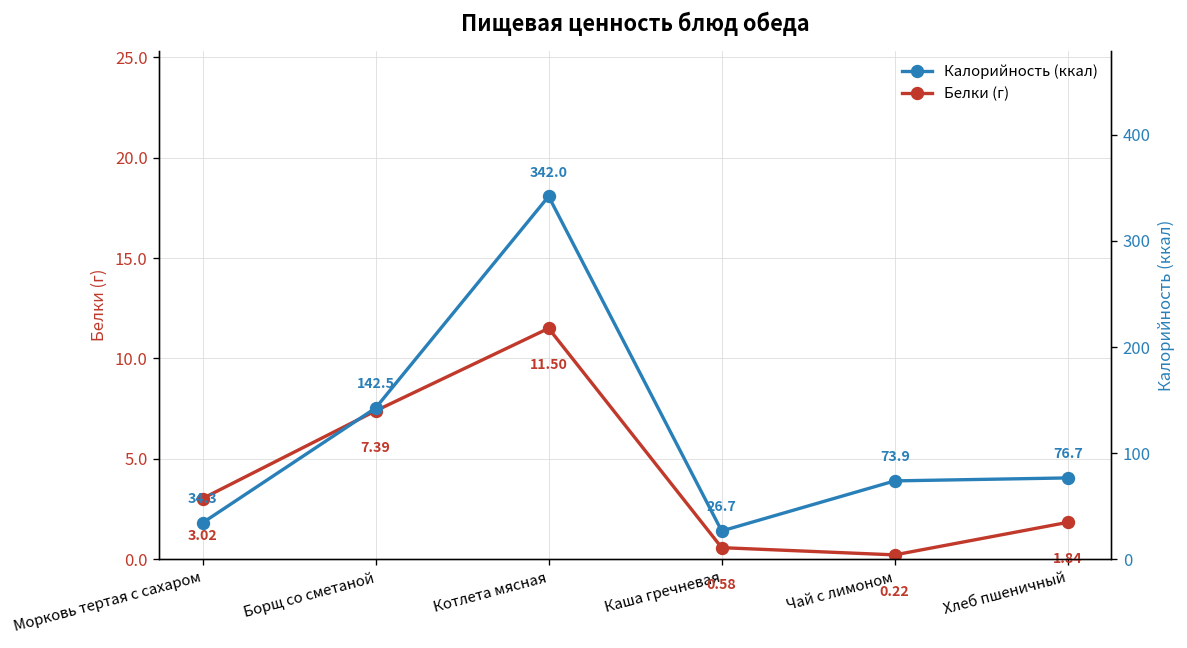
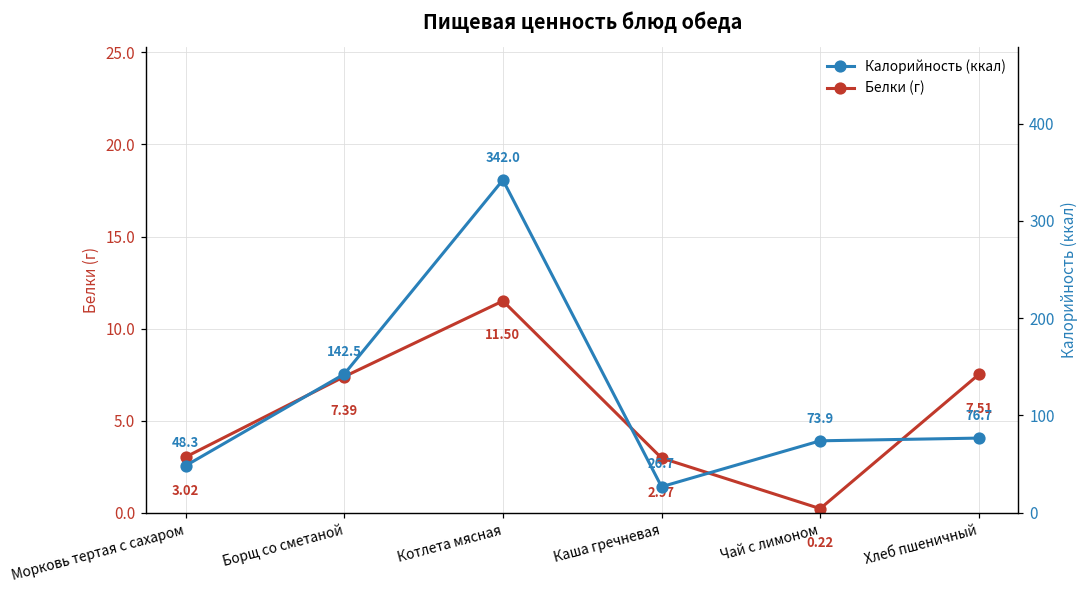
  {
    "Белки (г)": {
      "Морковь тертая с сахаром": 3.02,
      "Борщ со сметаной": 7.39,
      "Котлета мясная": 11.50,
-     "Каша гречневая": 0.58,
+     "Каша гречневая": 2.97,
      "Чай с лимоном": 0.22,
-     "Хлеб пшеничный": 1.84
+     "Хлеб пшеничный": 7.51
    },
    "Калорийность (ккал)": {
-     "Морковь тертая с сахаром": 34.3,
+     "Морковь тертая с сахаром": 48.3,
      "Борщ со сметаной": 142.5,
      "Котлета мясная": 342.0,
      "Каша гречневая": 26.7,
      "Чай с лимоном": 73.9,
      "Хлеб пшеничный": 76.7
    }
  }
